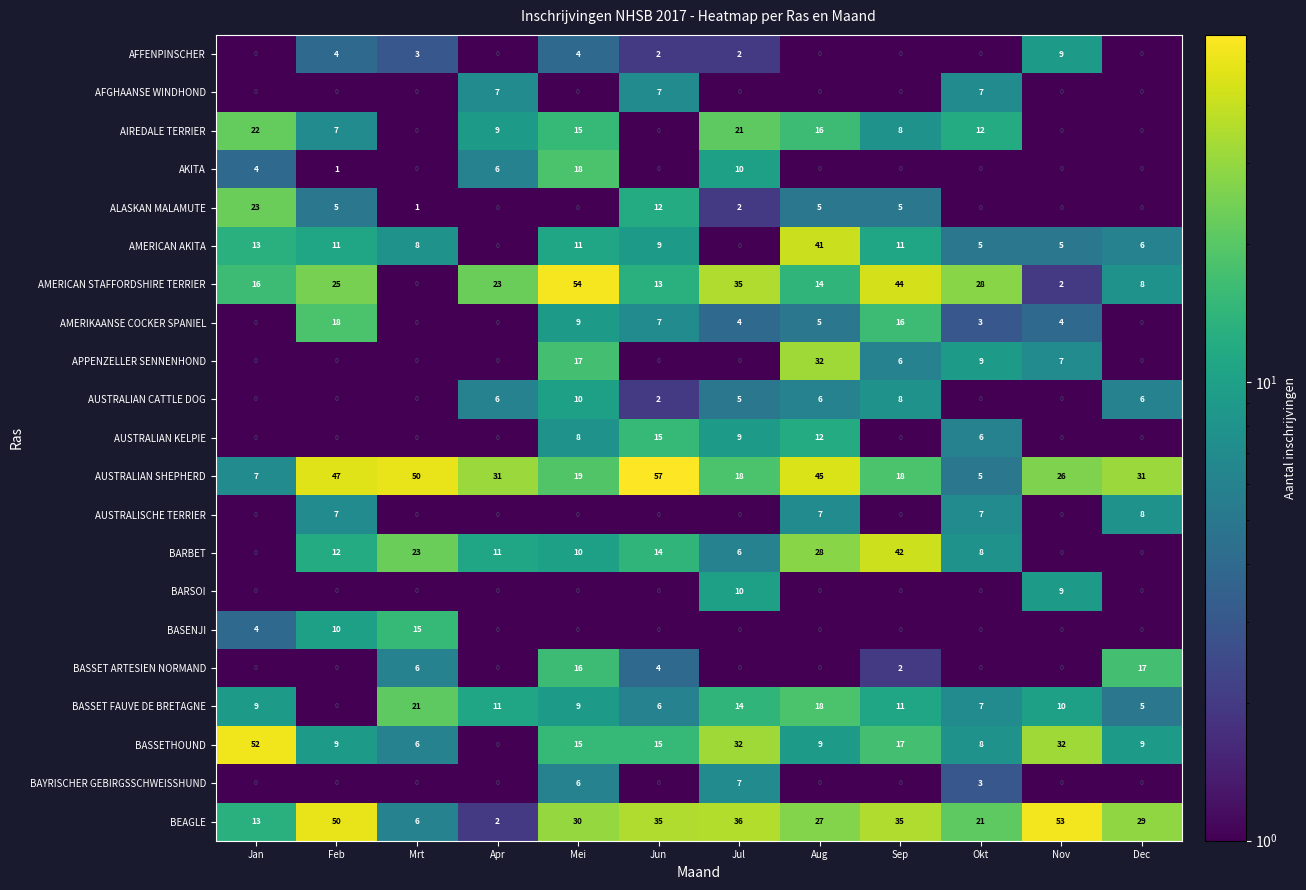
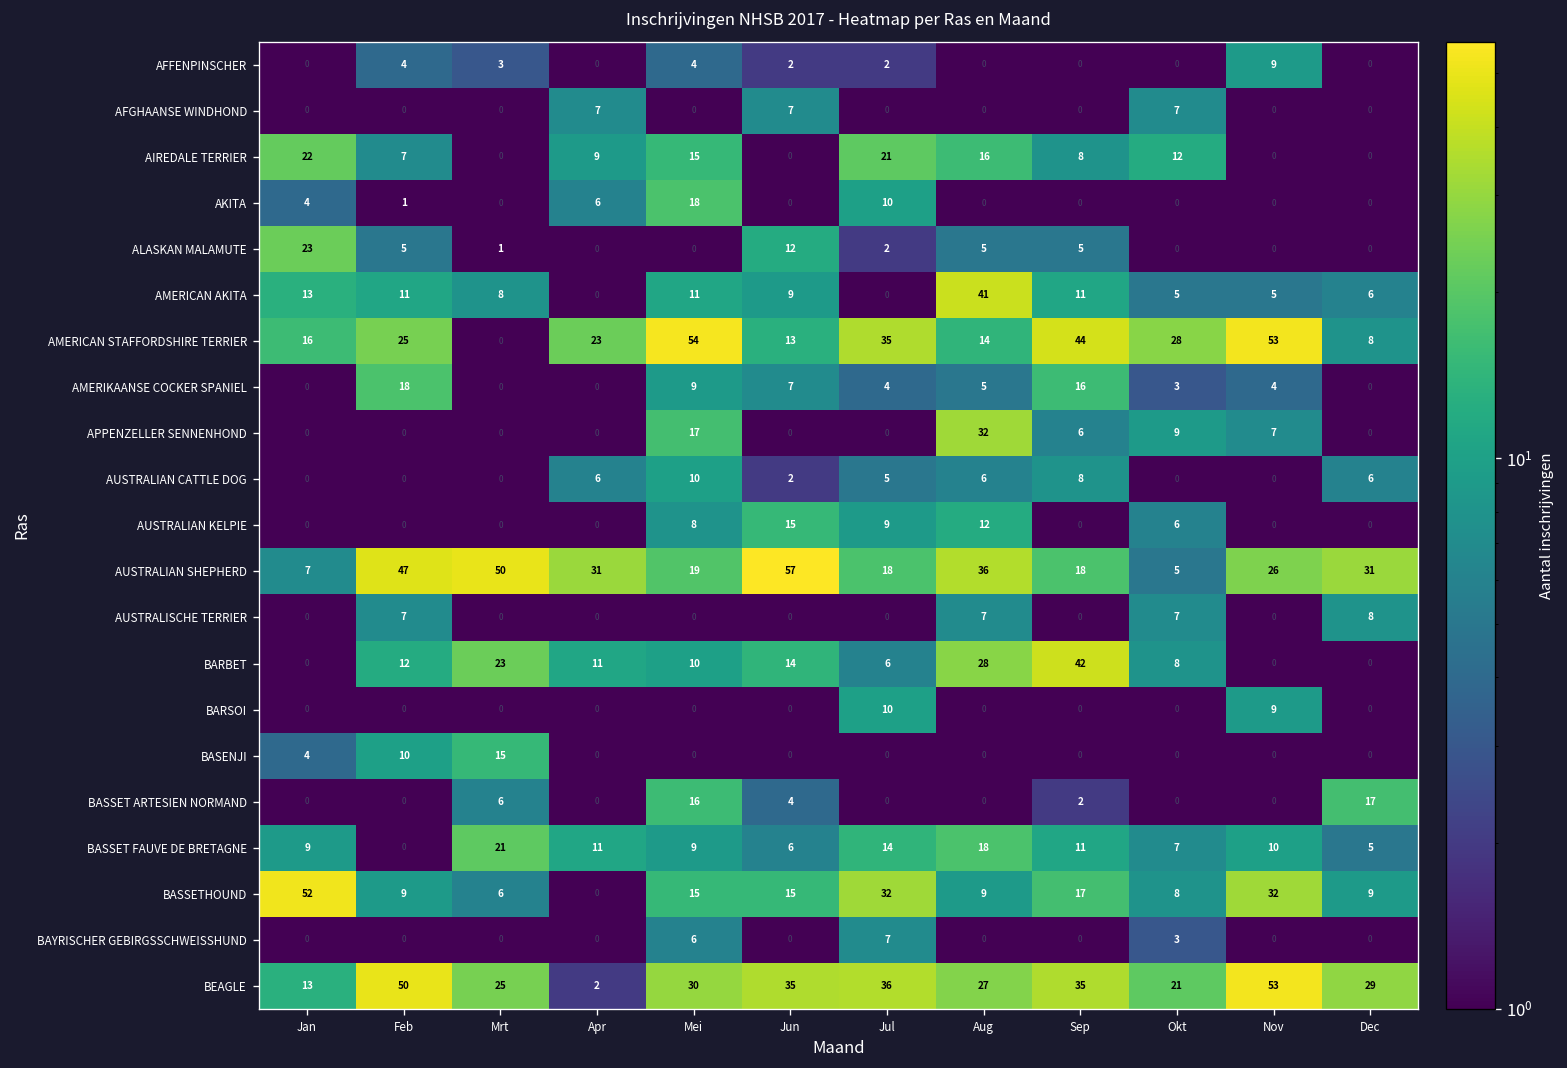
  {
    "AMERICAN STAFFORDSHIRE TERRIER": {
      "Jan": 16,
      "Feb": 25,
      "Mrt": 0,
      "Apr": 23,
      "Mei": 54,
      "Jun": 13,
      "Jul": 35,
      "Aug": 14,
      "Sep": 44,
      "Okt": 28,
-     "Nov": 2,
+     "Nov": 53,
      "Dec": 8
    },
    "AUSTRALIAN SHEPHERD": {
      "Jan": 7,
      "Feb": 47,
      "Mrt": 50,
      "Apr": 31,
      "Mei": 19,
      "Jun": 57,
      "Jul": 18,
-     "Aug": 45,
+     "Aug": 36,
      "Sep": 18,
      "Okt": 5,
      "Nov": 26,
      "Dec": 31
    },
    "BEAGLE": {
      "Jan": 13,
      "Feb": 50,
-     "Mrt": 6,
+     "Mrt": 25,
      "Apr": 2,
      "Mei": 30,
      "Jun": 35,
      "Jul": 36,
      "Aug": 27,
      "Sep": 35,
      "Okt": 21,
      "Nov": 53,
      "Dec": 29
    }
  }
